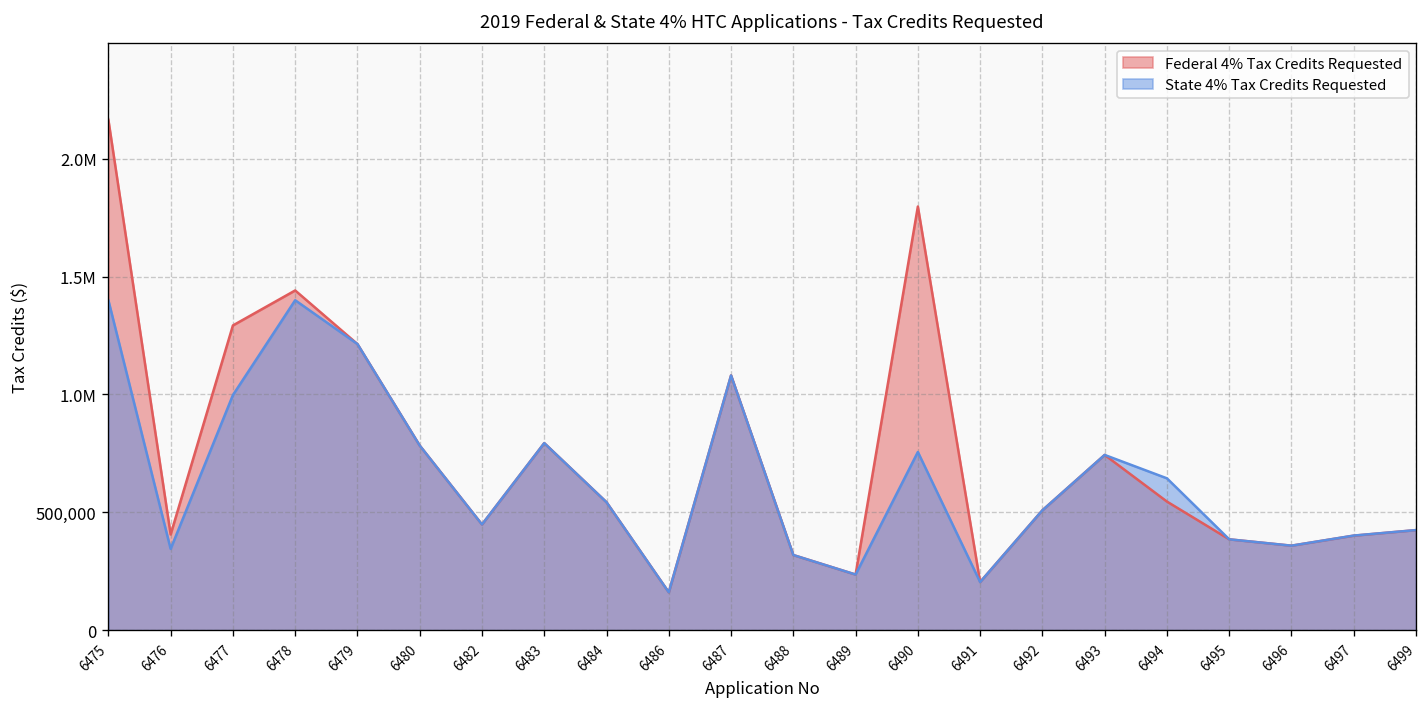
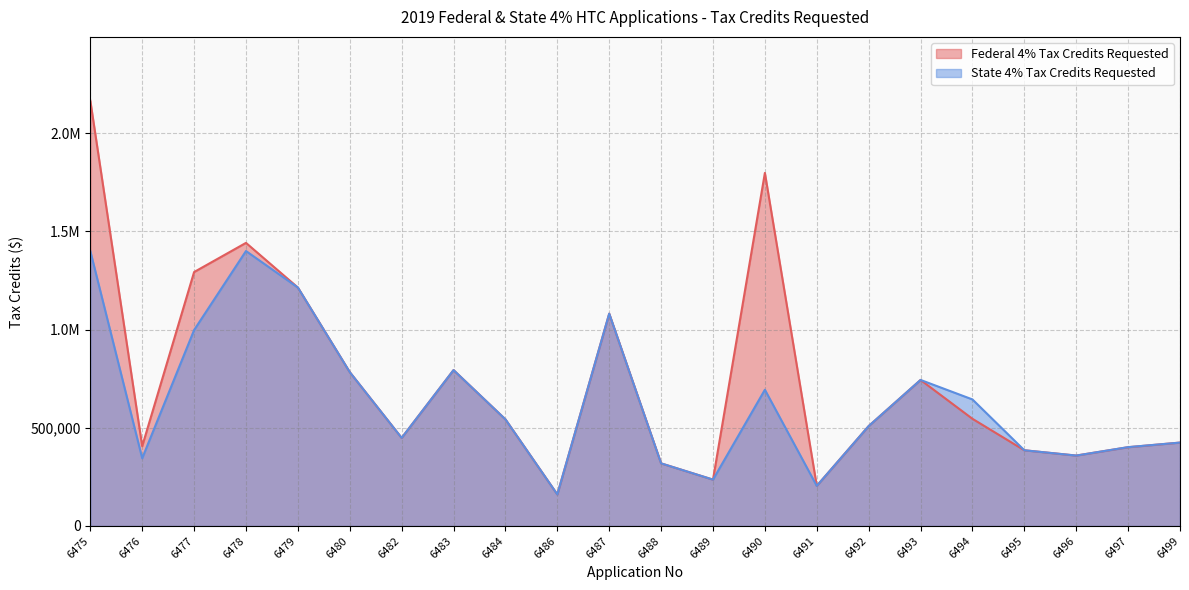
  {
    "Federal 4% Tax Credits Requested": {
      "6475": "2,170,000",
      "6476": "410,000",
      "6477": "1,290,000",
      "6478": "1,440,000",
      "6490": "1,800,000",
      "6494": "550,000"
    },
    "State 4% Tax Credits Requested": {
      "6475": "1,400,000",
      "6476": "340,000",
      "6477": "1,000,000",
      "6478": "1,400,000",
-     "6490": "760,000",
+     "6490": "690,000",
      "6494": "640,000"
    }
  }
